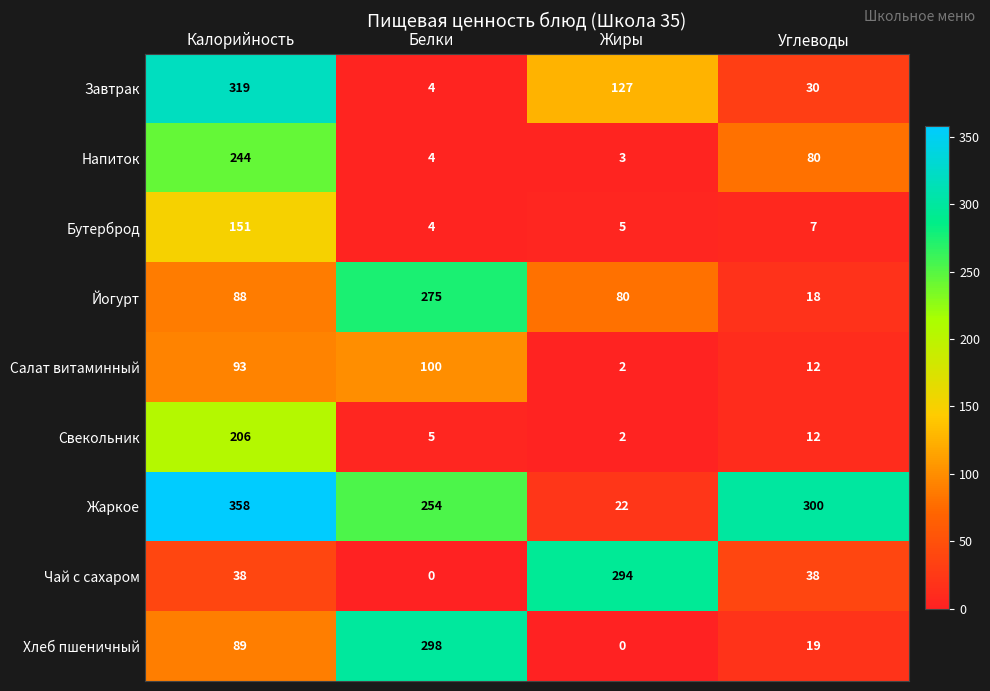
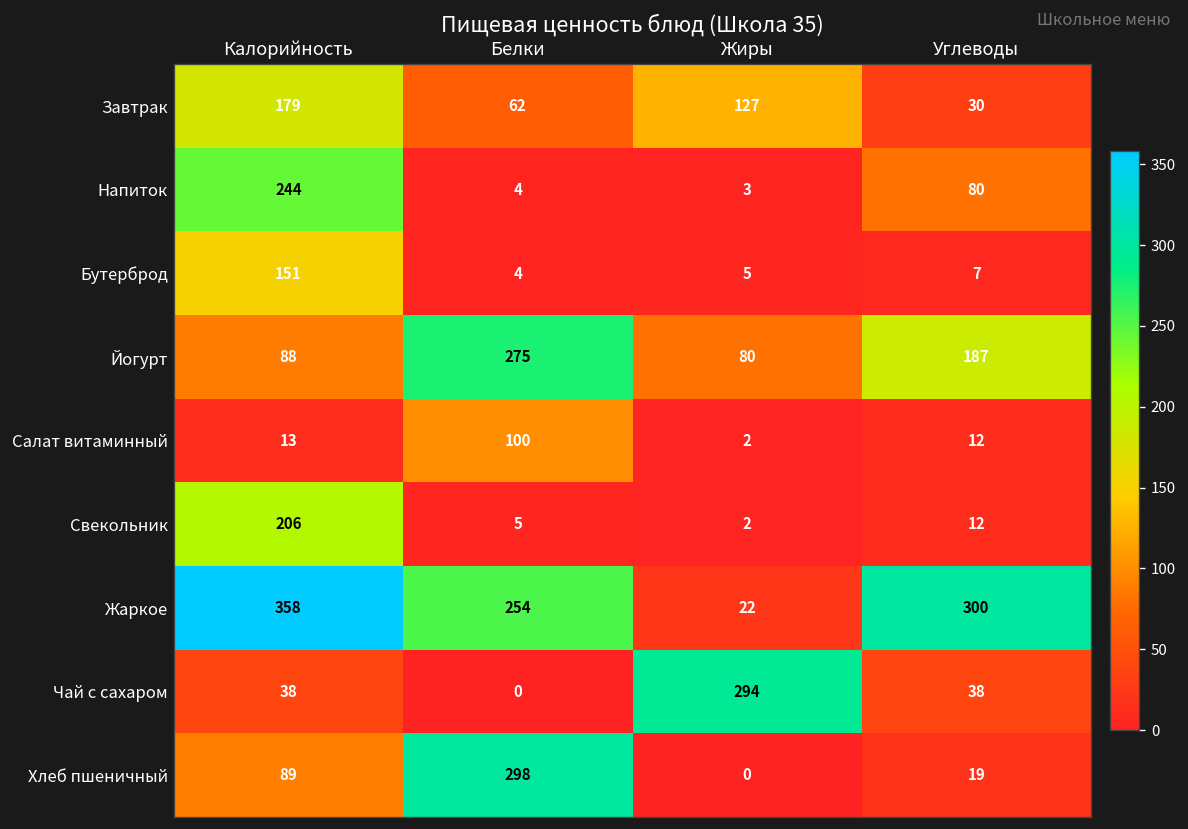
  {
    "Завтрак": {
-     "Калорийность": 319,
-     "Белки": 4,
+     "Калорийность": 179,
+     "Белки": 62,
      "Жиры": 127,
      "Углеводы": 30
    },
    "Напиток": {
      "Калорийность": 244,
      "Белки": 4,
      "Жиры": 3,
      "Углеводы": 80
    },
    "Бутерброд": {
      "Калорийность": 151,
      "Белки": 4,
      "Жиры": 5,
      "Углеводы": 7
    },
    "Йогурт": {
      "Калорийность": 88,
      "Белки": 275,
      "Жиры": 80,
-     "Углеводы": 18
+     "Углеводы": 187
    },
    "Салат витаминный": {
-     "Калорийность": 93,
+     "Калорийность": 13,
      "Белки": 100,
      "Жиры": 2,
      "Углеводы": 12
    },
    "Свекольник": {
      "Калорийность": 206,
      "Белки": 5,
      "Жиры": 2,
      "Углеводы": 12
    },
    "Жаркое": {
      "Калорийность": 358,
      "Белки": 254,
      "Жиры": 22,
      "Углеводы": 300
    },
    "Чай с сахаром": {
      "Калорийность": 38,
      "Белки": 0,
      "Жиры": 294,
      "Углеводы": 38
    },
    "Хлеб пшеничный": {
      "Калорийность": 89,
      "Белки": 298,
      "Жиры": 0,
      "Углеводы": 19
    }
  }
